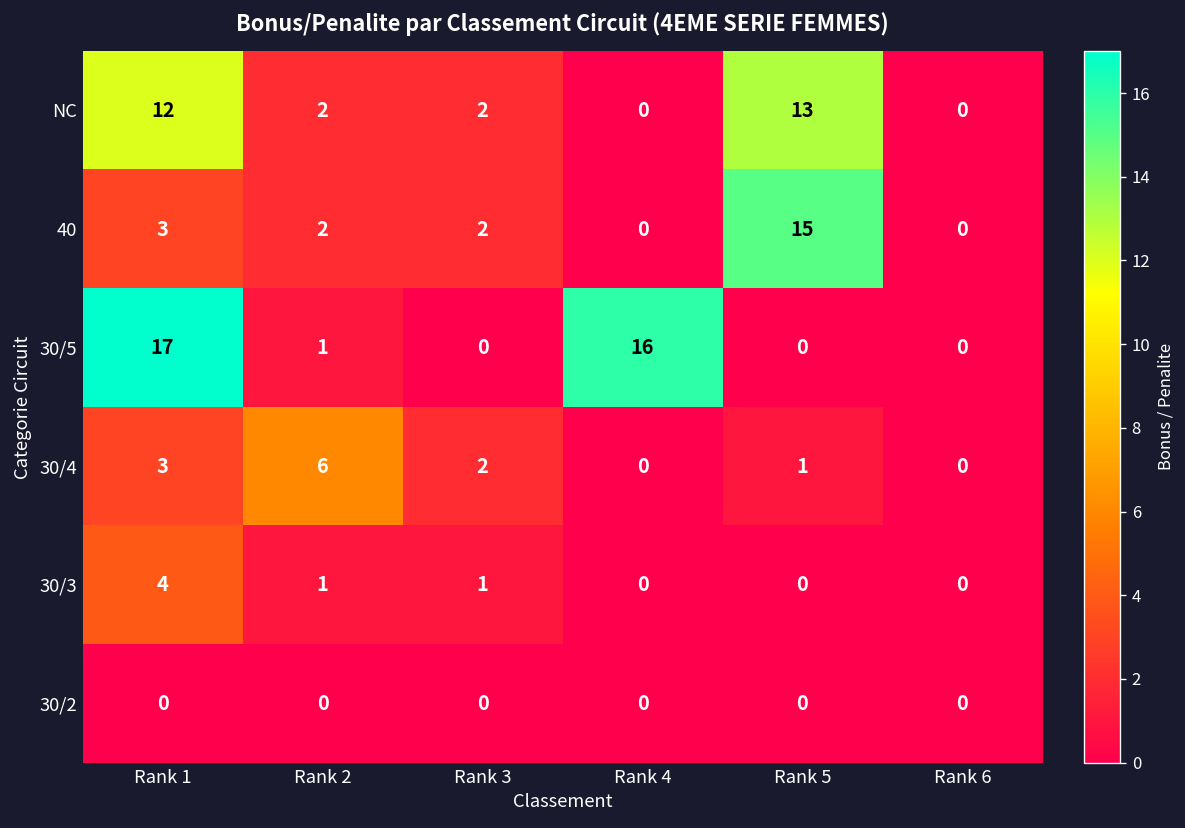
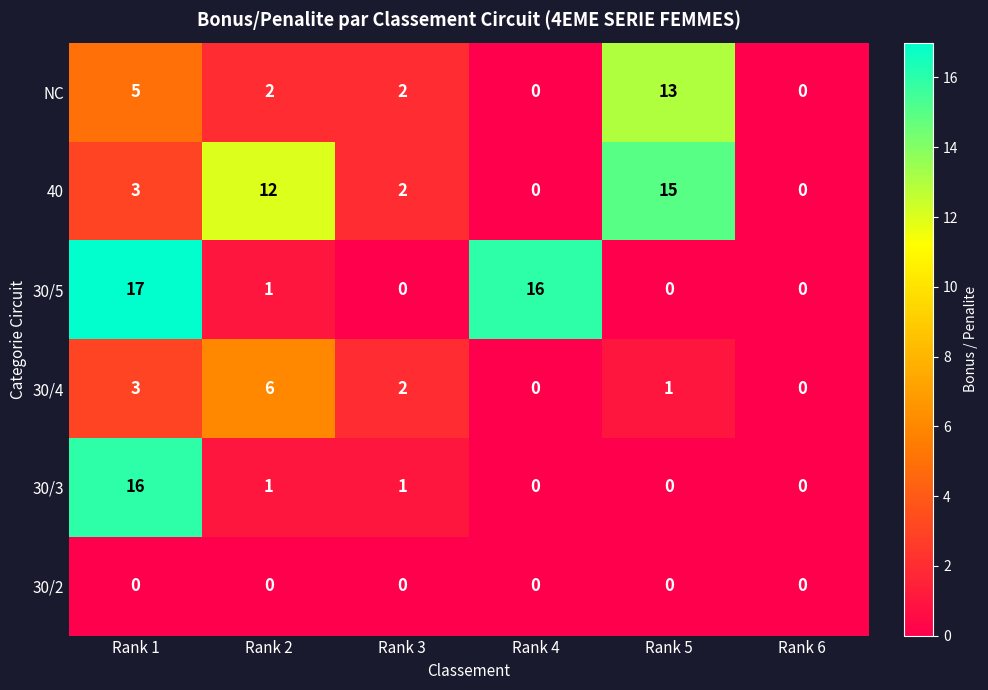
  {
    "NC": {
-     "Rank 1": 12,
+     "Rank 1": 5,
      "Rank 2": 2,
      "Rank 3": 2,
      "Rank 4": 0,
      "Rank 5": 13,
      "Rank 6": 0
    },
    "40": {
      "Rank 1": 3,
-     "Rank 2": 2,
+     "Rank 2": 12,
      "Rank 3": 2,
      "Rank 4": 0,
      "Rank 5": 15,
      "Rank 6": 0
    },
    "30/5": {
      "Rank 1": 17,
      "Rank 2": 1,
      "Rank 3": 0,
      "Rank 4": 16,
      "Rank 5": 0,
      "Rank 6": 0
    },
    "30/4": {
      "Rank 1": 3,
      "Rank 2": 6,
      "Rank 3": 2,
      "Rank 4": 0,
      "Rank 5": 1,
      "Rank 6": 0
    },
    "30/3": {
-     "Rank 1": 4,
+     "Rank 1": 16,
      "Rank 2": 1,
      "Rank 3": 1,
      "Rank 4": 0,
      "Rank 5": 0,
      "Rank 6": 0
    },
    "30/2": {
      "Rank 1": 0,
      "Rank 2": 0,
      "Rank 3": 0,
      "Rank 4": 0,
      "Rank 5": 0,
      "Rank 6": 0
    }
  }
